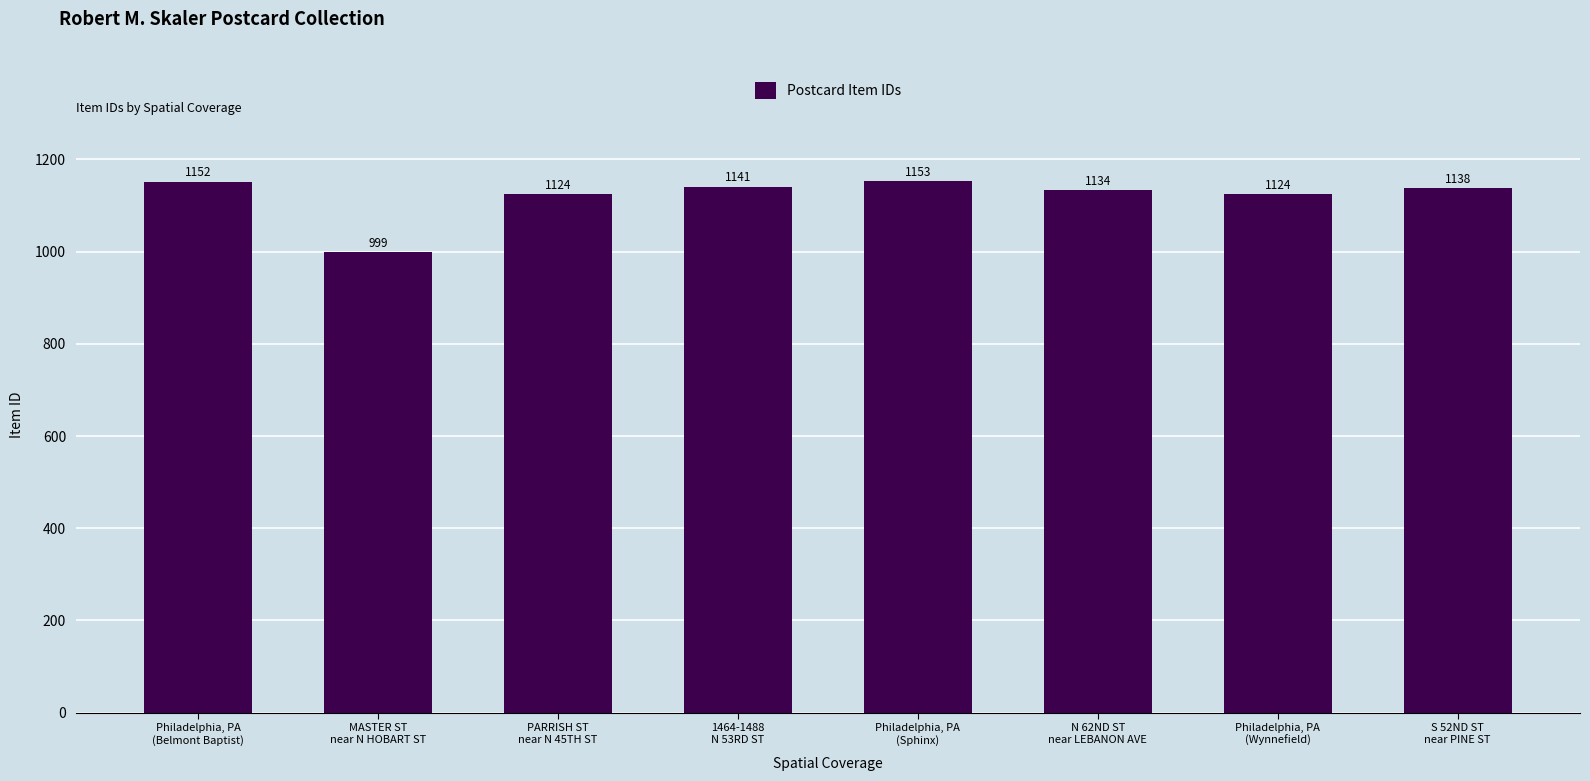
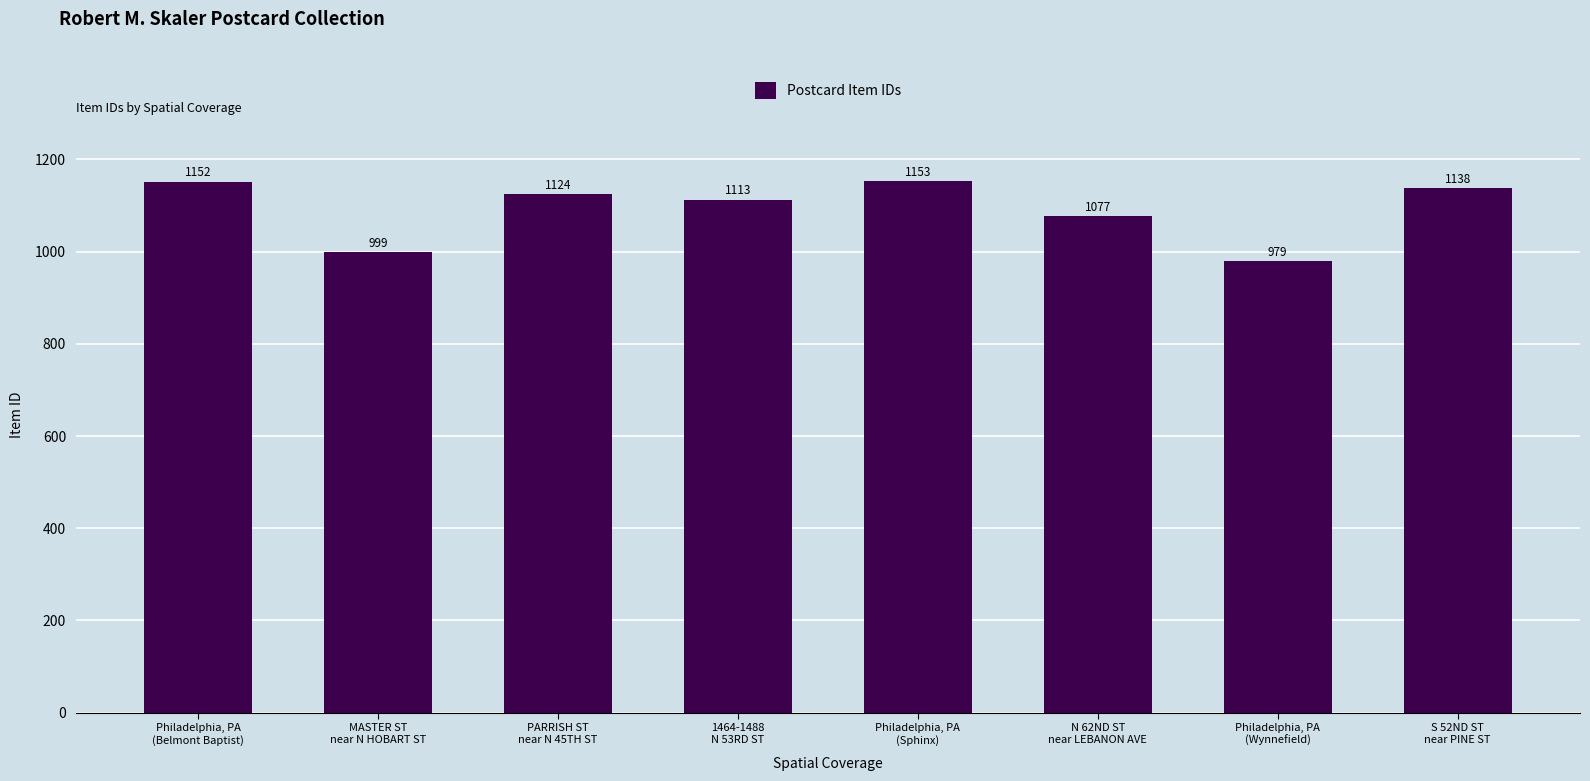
  {
    "Philadelphia, PA (Belmont Baptist)": 1152,
    "MASTER ST near N HOBART ST": 999,
    "PARRISH ST near N 45TH ST": 1124,
-   "1464-1488 N 53RD ST": 1141,
+   "1464-1488 N 53RD ST": 1113,
    "Philadelphia, PA (Sphinx)": 1153,
-   "N 62ND ST near LEBANON AVE": 1134,
-   "Philadelphia, PA (Wynnefield)": 1124,
+   "N 62ND ST near LEBANON AVE": 1077,
+   "Philadelphia, PA (Wynnefield)": 979,
    "S 52ND ST near PINE ST": 1138
  }
